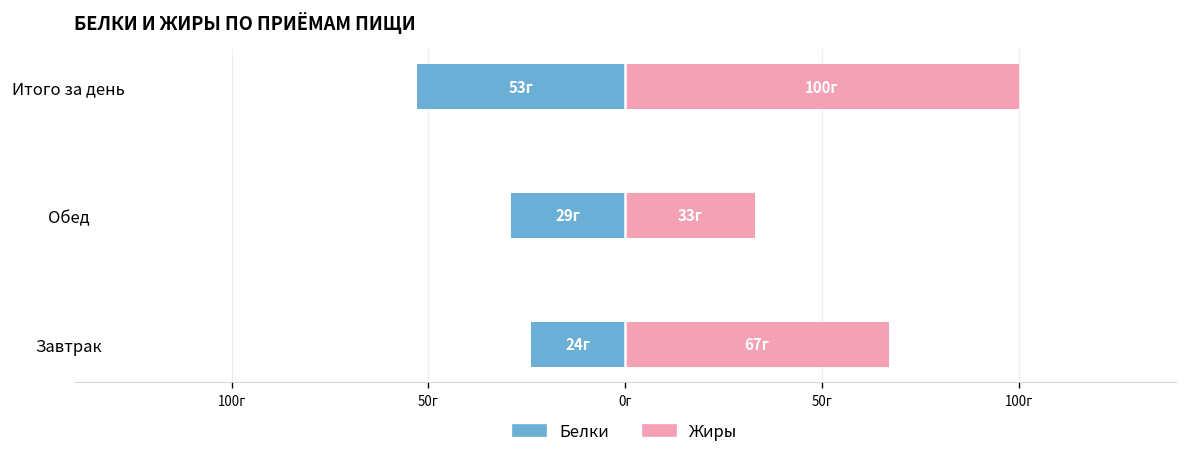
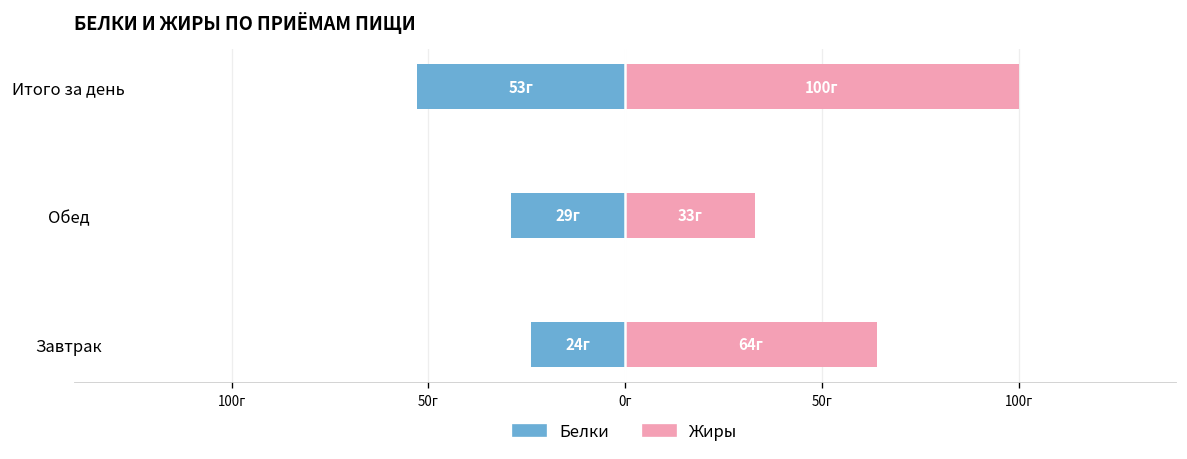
  {
    "Жиры": {
      "Итого за день": "100г",
      "Обед": "33г",
-     "Завтрак": "67г"
+     "Завтрак": "64г"
    }
  }
